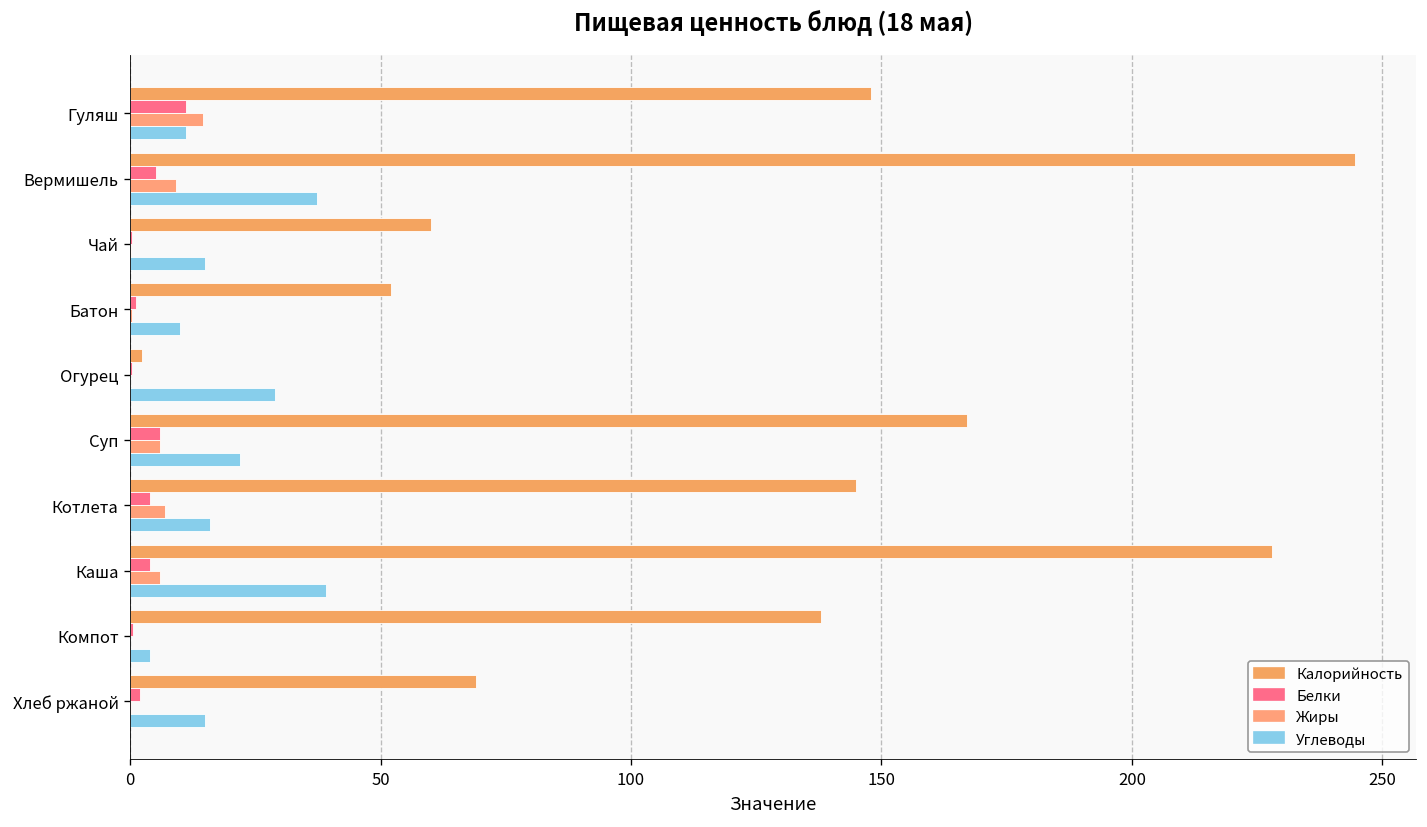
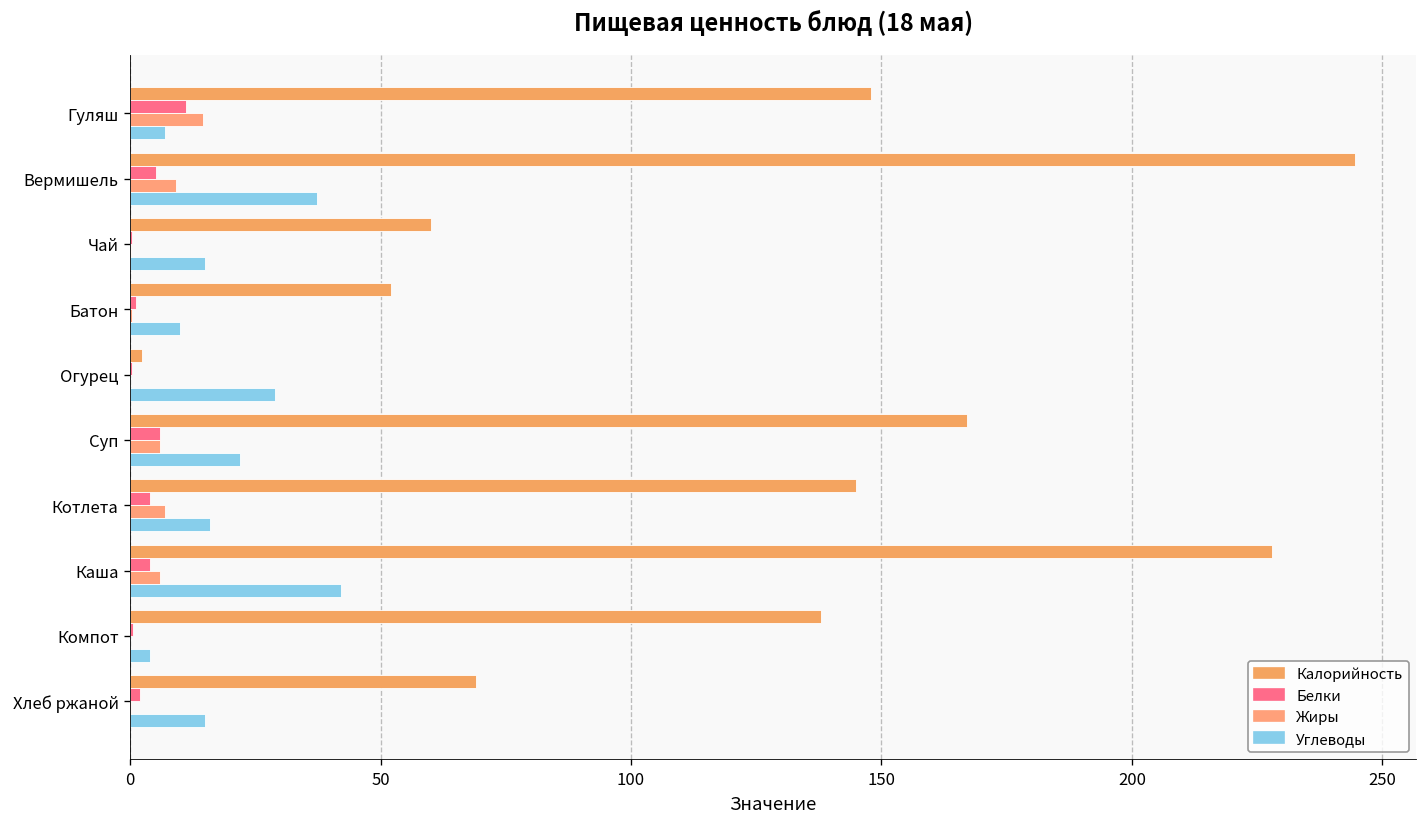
  {
    "Углеводы": {
-     "Гуляш": 11,
+     "Гуляш": 7,
      "Вермишель": 37,
      "Чай": 15,
      "Батон": 10,
      "Огурец": 29,
      "Суп": 22,
      "Котлета": 16,
-     "Каша": 39,
+     "Каша": 42,
      "Компот": 4,
      "Хлеб ржаной": 15
    }
  }
